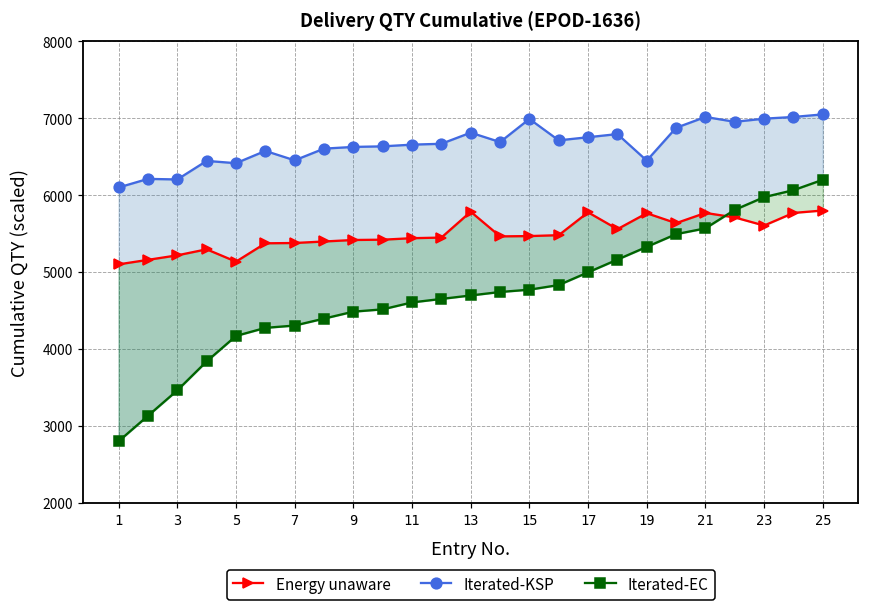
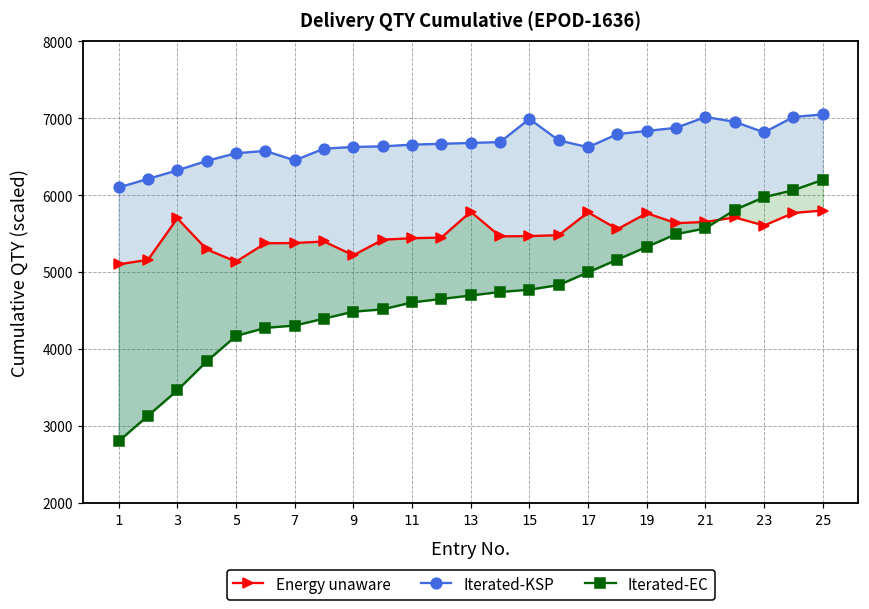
  {
    "Energy unaware": {
-     "3": 5200,
-     "9": 5400,
-     "21": 5800,
+     "3": 5700,
+     "9": 5200,
+     "21": 5700,
      "23": 5600,
      "25": 5800
    },
    "Iterated-KSP": {
      "1": 6100,
-     "3": 6200,
-     "5": 6400,
+     "3": 6300,
+     "5": 6500,
      "7": 6500,
      "9": 6600,
      "11": 6700,
-     "13": 6800,
+     "13": 6700,
      "15": 7000,
-     "17": 6800,
-     "19": 6400,
+     "17": 6600,
+     "19": 6800,
      "21": 7000,
-     "23": 7000,
+     "23": 6800,
      "25": 7100
    }
  }
